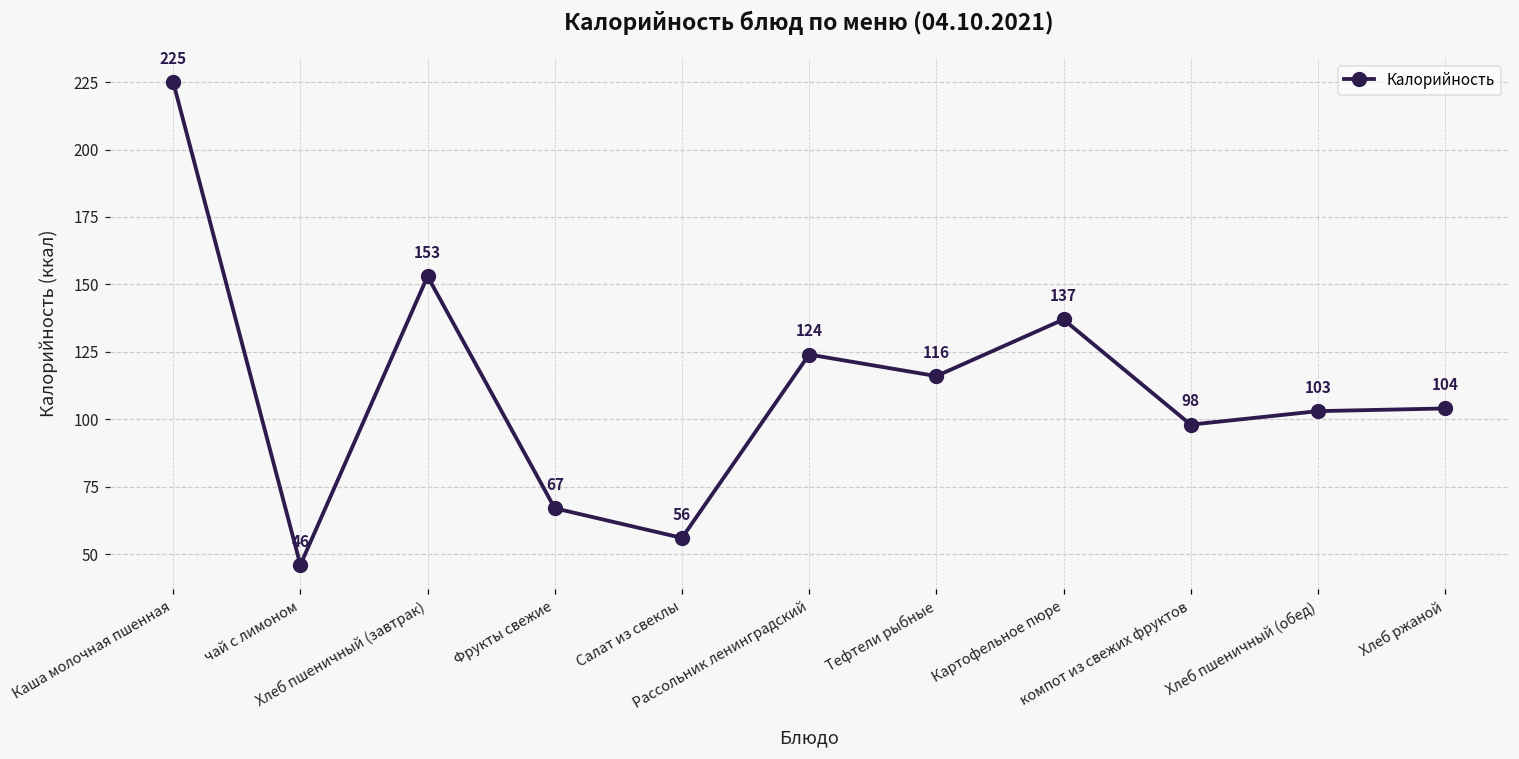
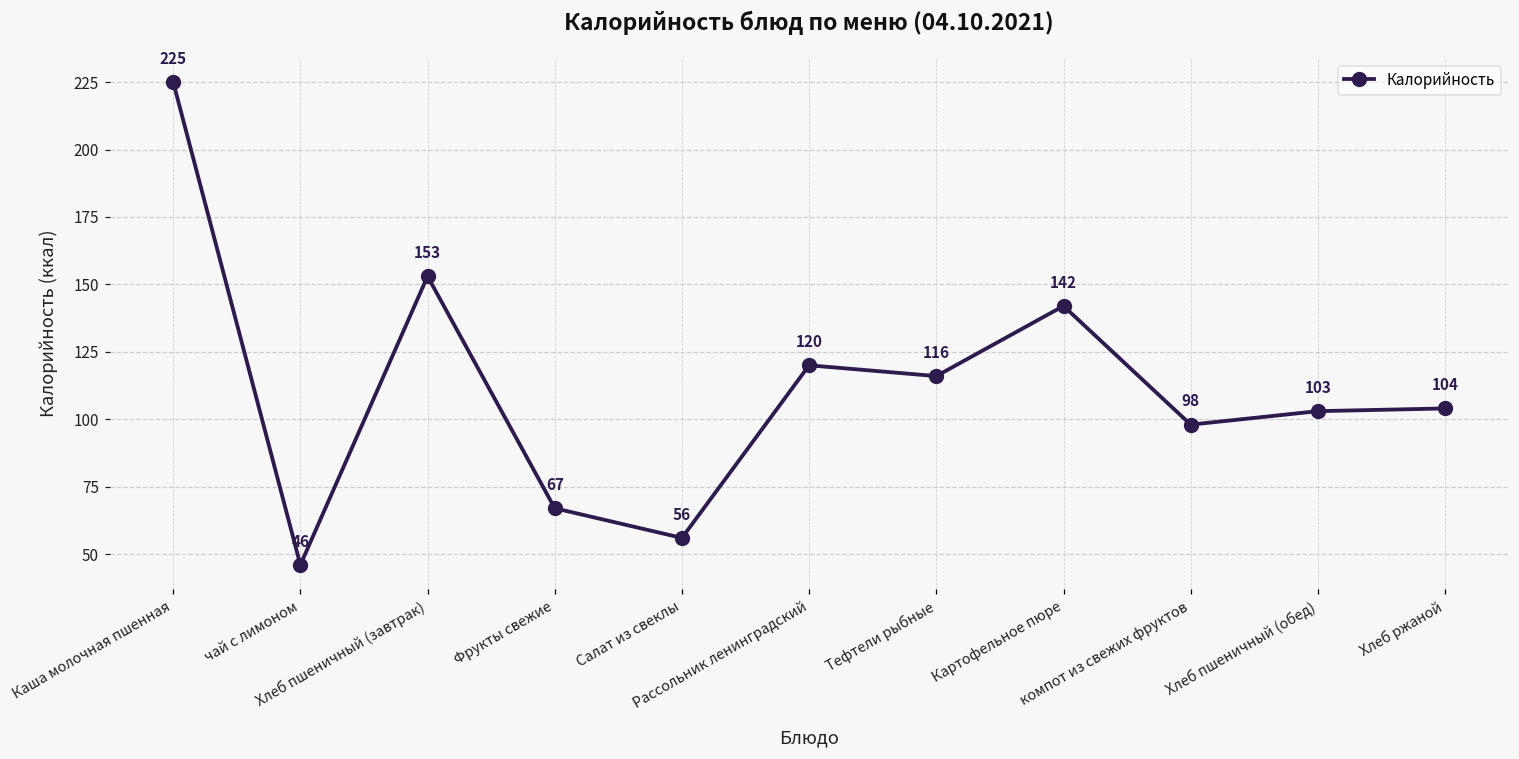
  {
    "Каша молочная пшенная": 225,
    "чай с лимоном": 46,
    "Хлеб пшеничный (завтрак)": 153,
    "Фрукты свежие": 67,
    "Салат из свеклы": 56,
-   "Рассольник ленинградский": 124,
+   "Рассольник ленинградский": 120,
    "Тефтели рыбные": 116,
-   "Картофельное пюре": 137,
+   "Картофельное пюре": 142,
    "компот из свежих фруктов": 98,
    "Хлеб пшеничный (обед)": 103,
    "Хлеб ржаной": 104
  }
